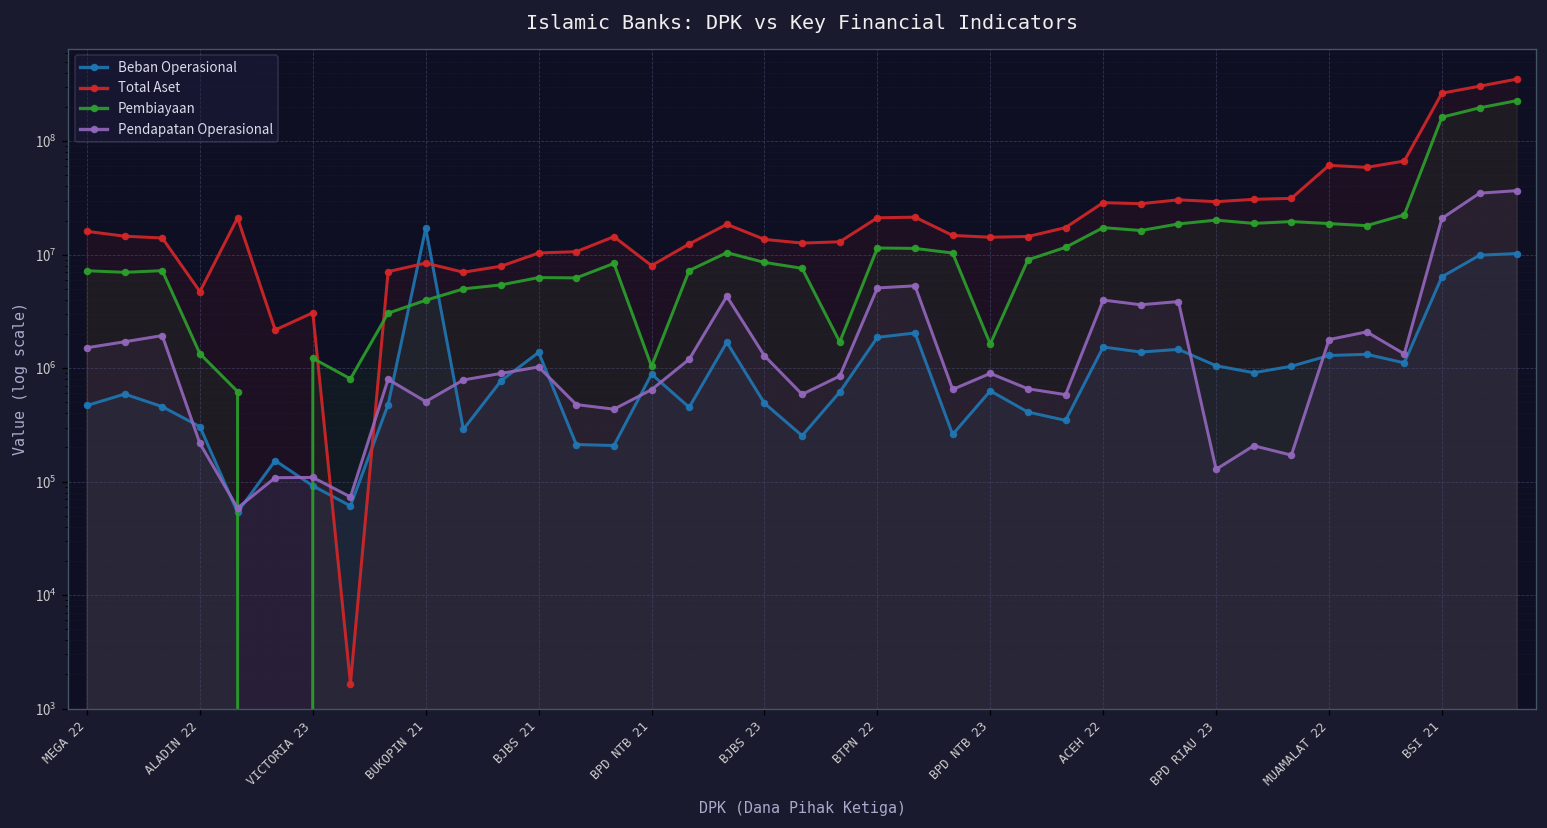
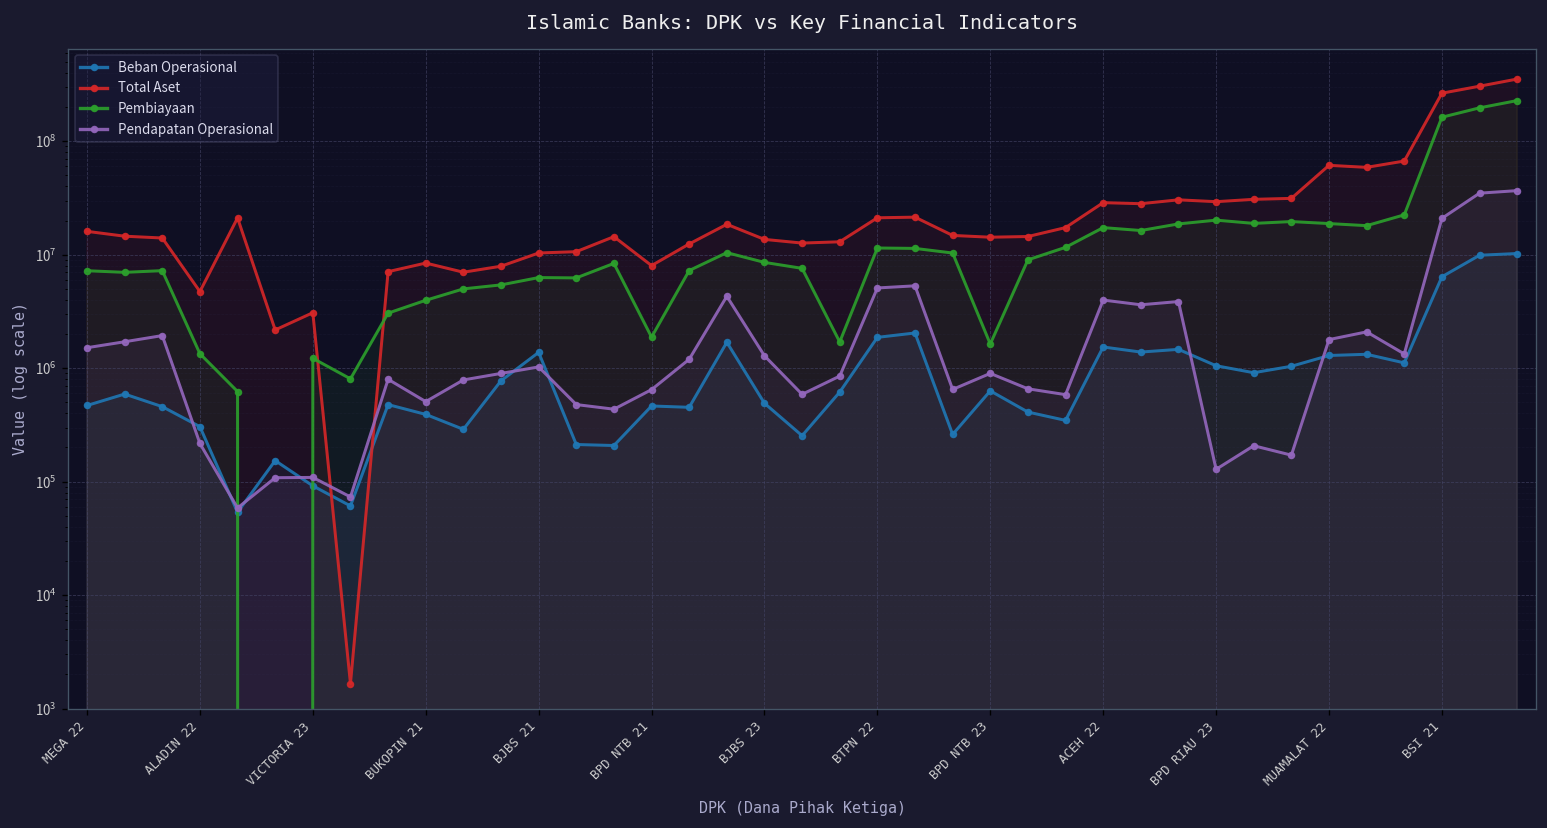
  {
    "Beban Operasional": {
-     "BUKOPIN 21": 17000000,
+     "BUKOPIN 21": 390000,
      "BJBS 21": 1400000,
-     "BPD NTB 21": 900000,
+     "BPD NTB 21": 500000,
      "BSI 21": 6000000
    },
    "Total Aset": {
      "BUKOPIN 21": 8000000,
      "BJBS 21": 10000000,
      "BPD NTB 21": 8000000,
      "BSI 21": 270000000
    },
    "Pembiayaan": {
      "BUKOPIN 21": 4000000,
      "BJBS 21": 6000000,
-     "BPD NTB 21": 1000000,
+     "BPD NTB 21": 1900000,
      "BSI 21": 160000000
    },
    "Pendapatan Operasional": {
      "BUKOPIN 21": 500000,
      "BJBS 21": 1000000,
      "BPD NTB 21": 600000,
      "BSI 21": 21000000
    }
  }
